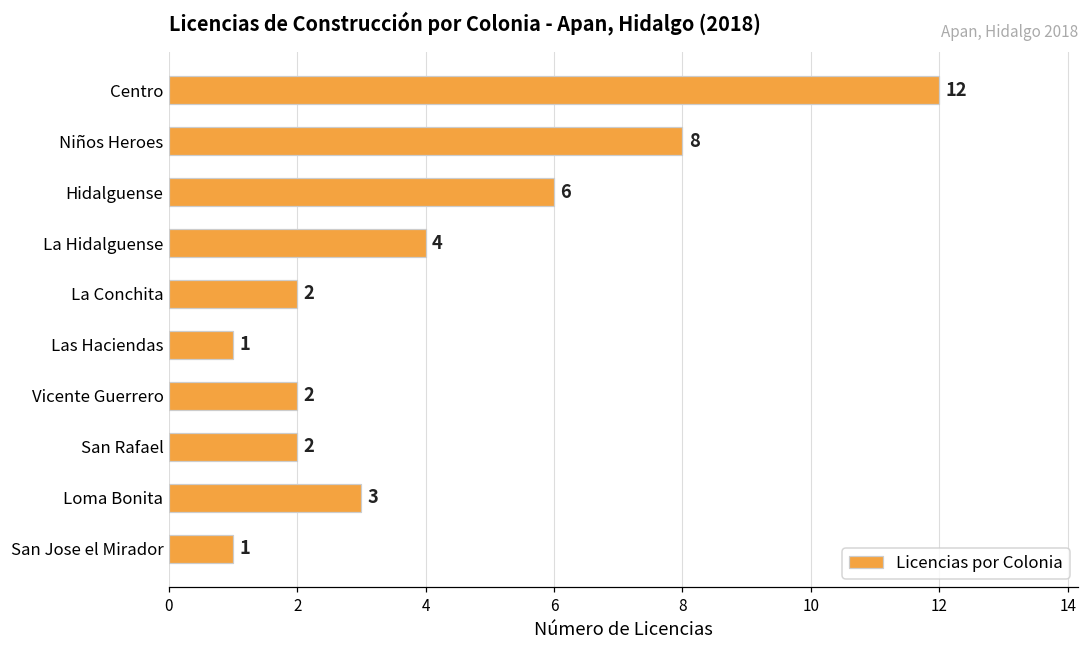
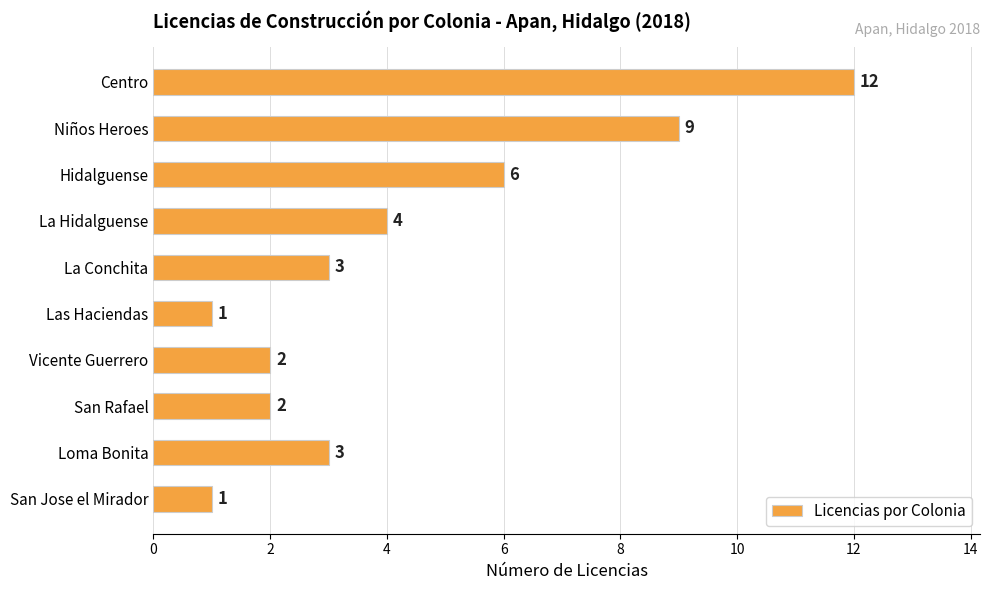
  {
    "Centro": 12,
-   "Niños Heroes": 8,
+   "Niños Heroes": 9,
    "Hidalguense": 6,
    "La Hidalguense": 4,
-   "La Conchita": 2,
+   "La Conchita": 3,
    "Las Haciendas": 1,
    "Vicente Guerrero": 2,
    "San Rafael": 2,
    "Loma Bonita": 3,
    "San Jose el Mirador": 1
  }
